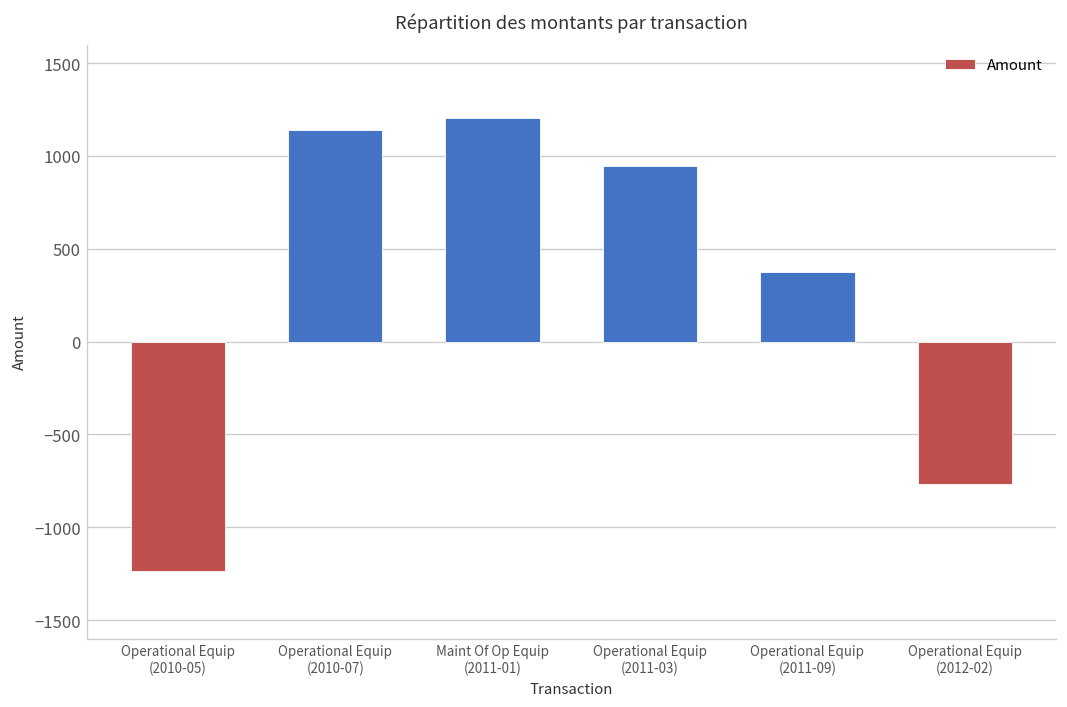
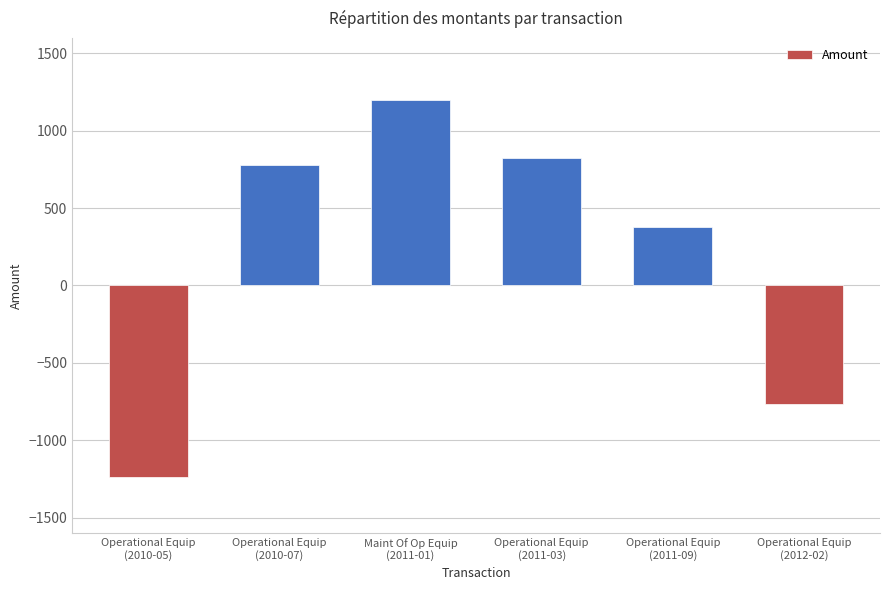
  {
    "Operational Equip (2010-05)": -1240,
-   "Operational Equip (2010-07)": 1140,
+   "Operational Equip (2010-07)": 780,
    "Maint Of Op Equip (2011-01)": 1200,
-   "Operational Equip (2011-03)": 950,
+   "Operational Equip (2011-03)": 820,
    "Operational Equip (2011-09)": 380,
    "Operational Equip (2012-02)": -770
  }
